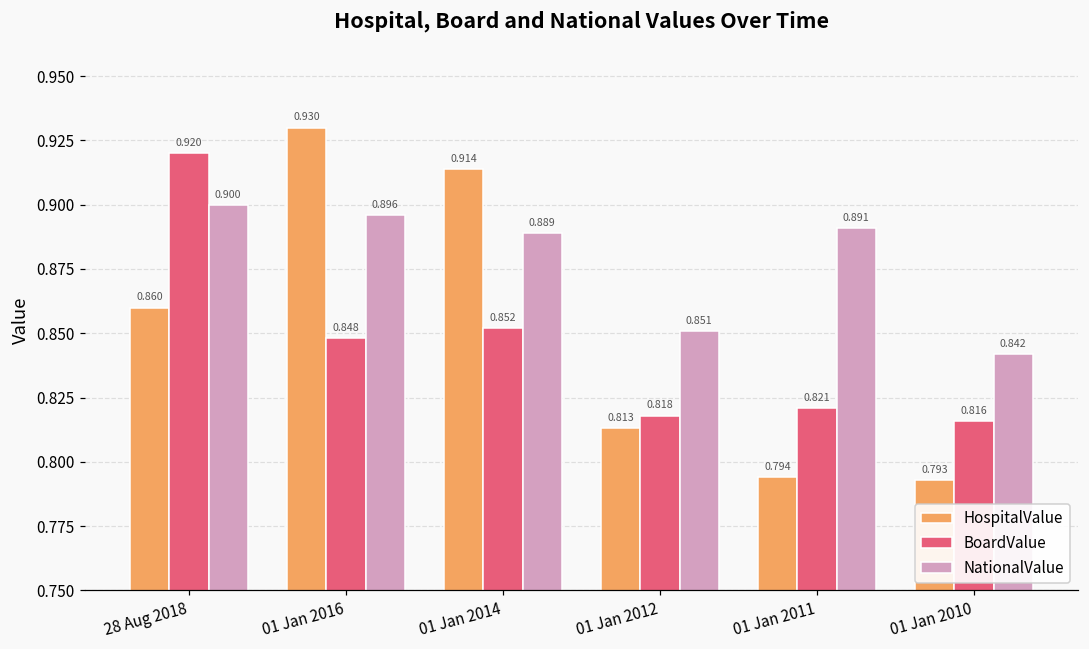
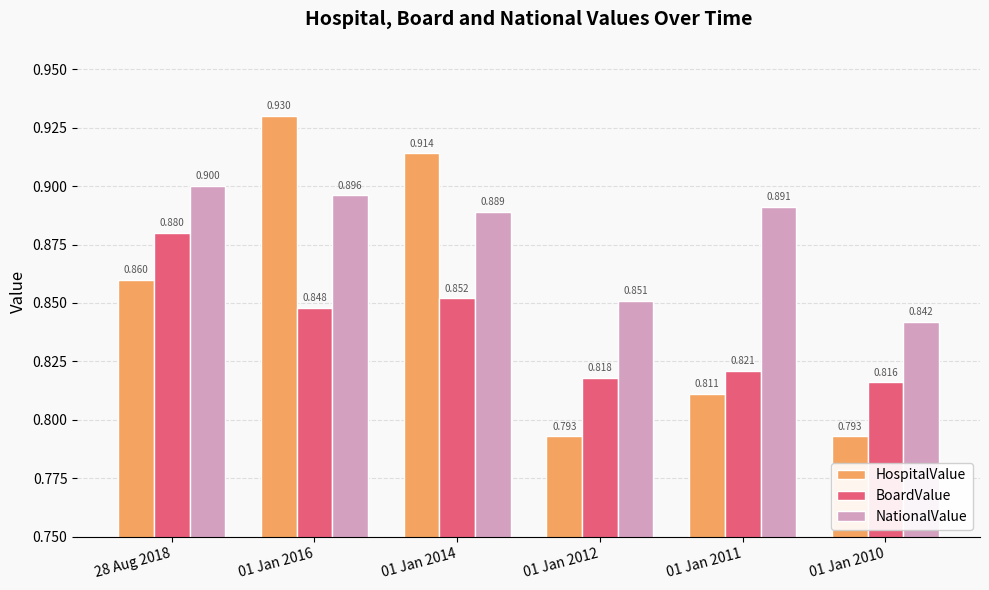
  {
    "HospitalValue": {
      "28 Aug 2018": 0.860,
      "01 Jan 2016": 0.930,
      "01 Jan 2014": 0.914,
-     "01 Jan 2012": 0.813,
-     "01 Jan 2011": 0.794,
+     "01 Jan 2012": 0.793,
+     "01 Jan 2011": 0.811,
      "01 Jan 2010": 0.793
    },
    "BoardValue": {
-     "28 Aug 2018": 0.920,
+     "28 Aug 2018": 0.880,
      "01 Jan 2016": 0.848,
      "01 Jan 2014": 0.852,
      "01 Jan 2012": 0.818,
      "01 Jan 2011": 0.821,
      "01 Jan 2010": 0.816
    },
    "NationalValue": {
      "28 Aug 2018": 0.900,
      "01 Jan 2016": 0.896,
      "01 Jan 2014": 0.889,
      "01 Jan 2012": 0.851,
      "01 Jan 2011": 0.891,
      "01 Jan 2010": 0.842
    }
  }
